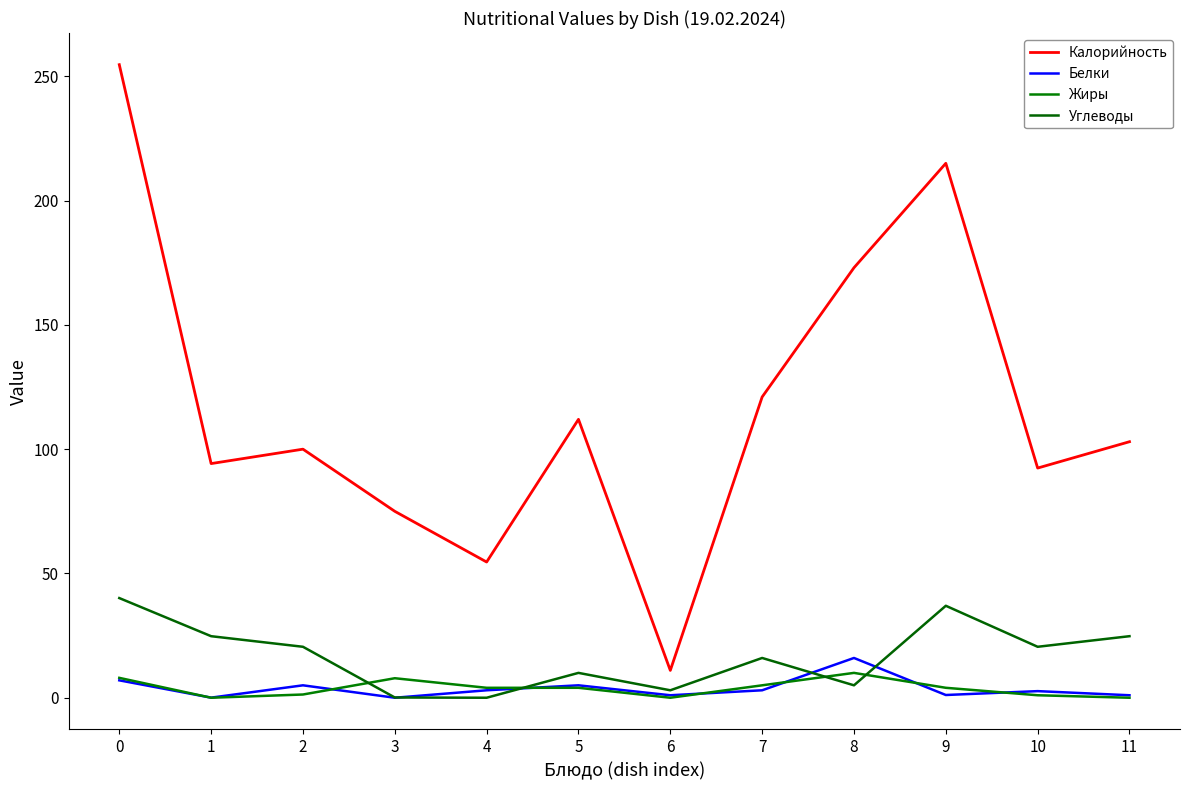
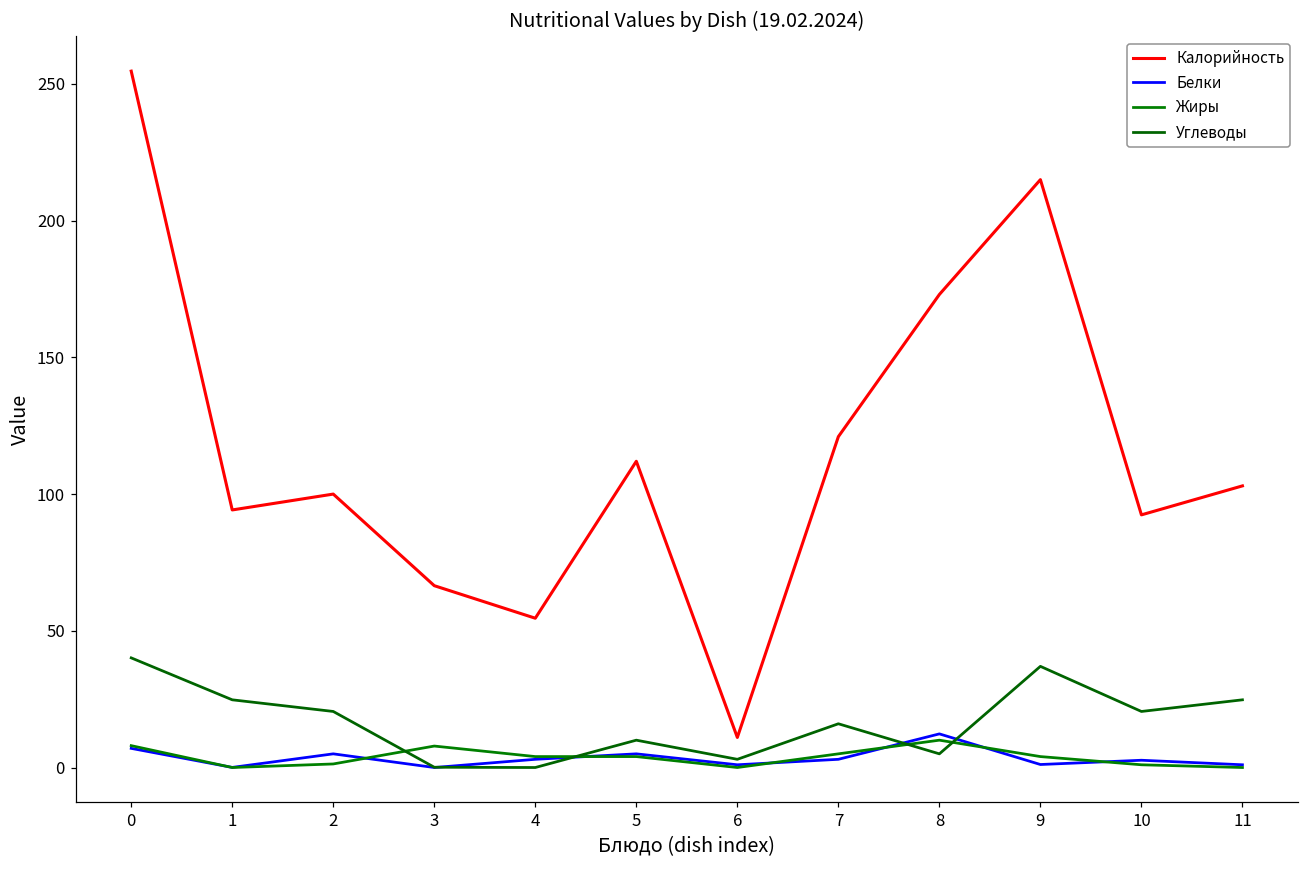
  {
    "Калорийность": {
      "0": 255,
      "1": 94,
      "2": 100,
-     "3": 75,
+     "3": 67,
      "4": 55,
      "5": 112,
      "6": 11,
      "7": 121,
      "8": 173,
      "9": 215,
      "10": 92,
      "11": 103
    },
    "Белки": {
      "2": 5,
      "7": 3,
-     "8": 16,
+     "8": 12,
      "9": 1,
      "10": 3
    }
  }
